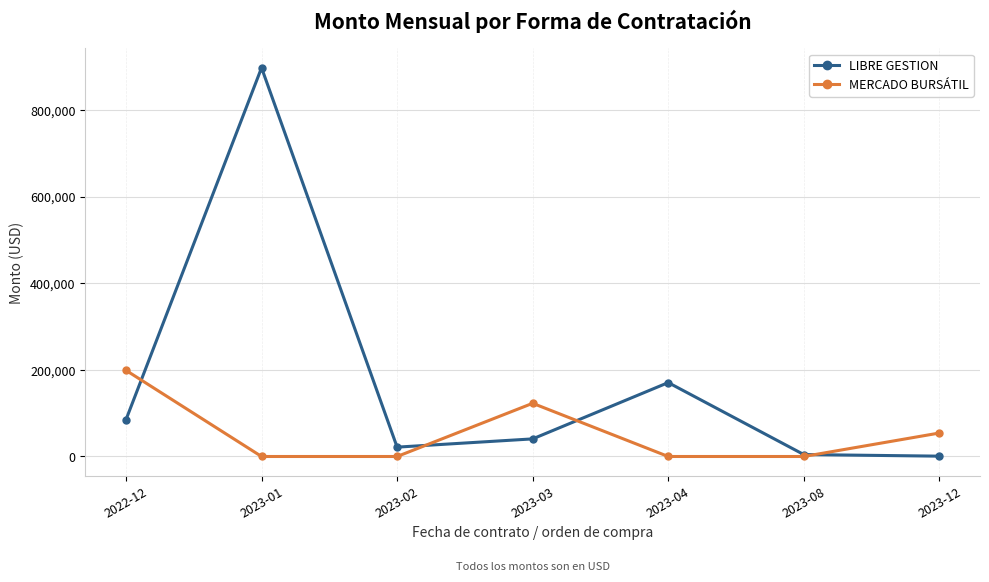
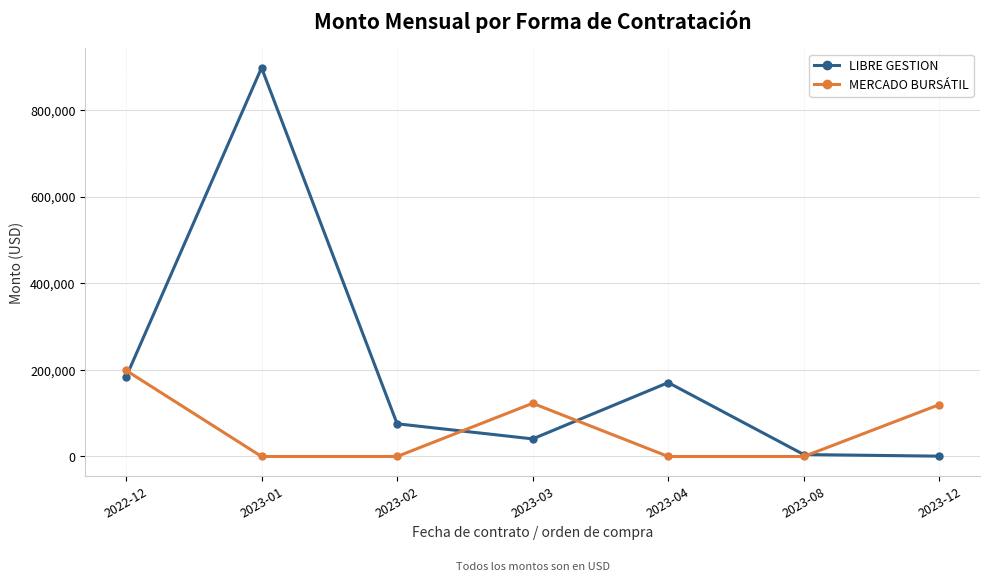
  {
    "LIBRE GESTION": {
-     "2022-12": "90,000",
+     "2022-12": "180,000",
      "2023-01": "900,000",
-     "2023-02": "20,000",
+     "2023-02": "80,000",
      "2023-03": "40,000",
      "2023-04": "170,000",
      "2023-12": "0"
    },
    "MERCADO BURSÁTIL": {
      "2022-12": "200,000",
      "2023-01": "0",
      "2023-02": "0",
      "2023-03": "120,000",
      "2023-04": "0",
-     "2023-12": "50,000"
+     "2023-12": "120,000"
    }
  }
